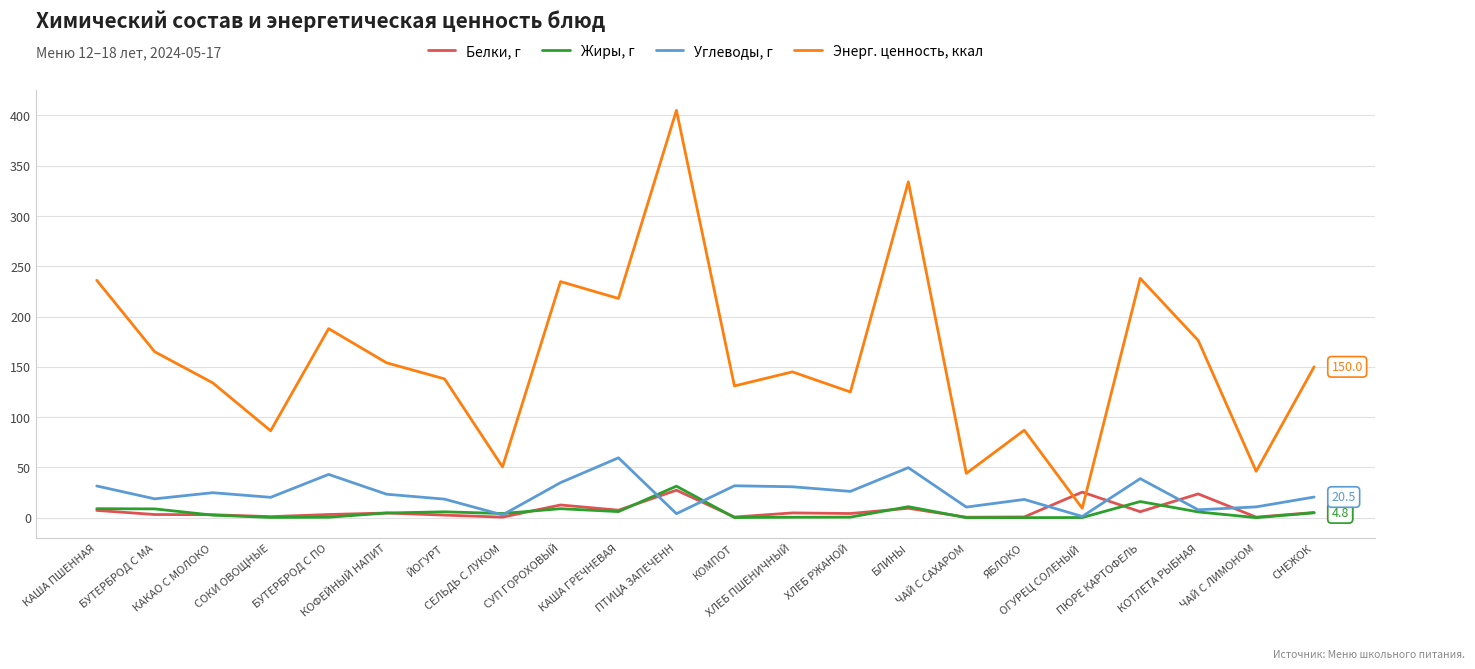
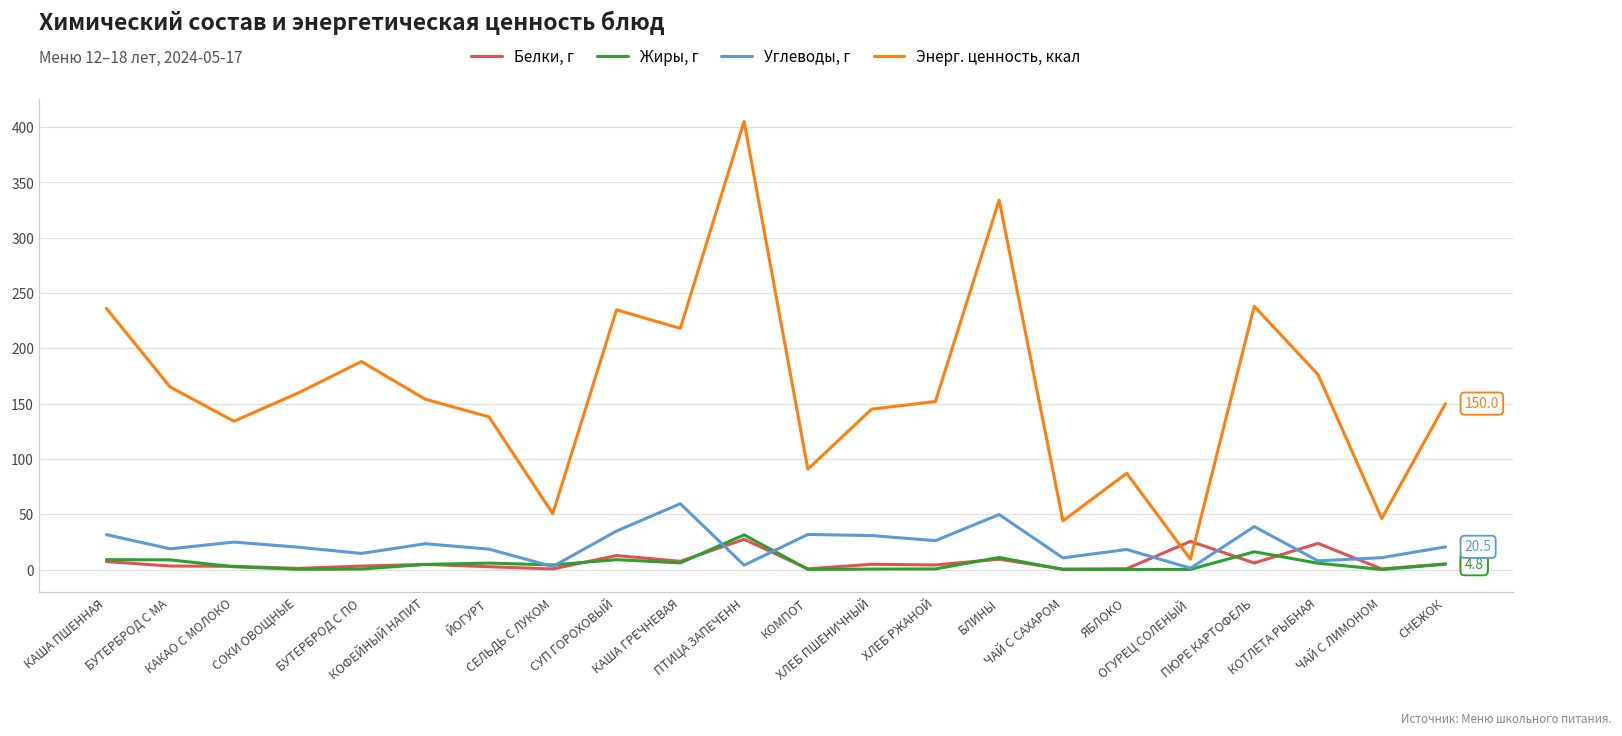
  {
    "Белки, г": {
      "БУТЕРБРОД С МА": 3,
      "БУТЕРБРОД С ПО": 3,
      "ЙОГУРТ": 3,
      "СУП ГОРОХОВЫЙ": 13,
      "ПТИЦА ЗАПЕЧЕНН": 27,
      "ХЛЕБ ПШЕНИЧНЫЙ": 5,
      "ХЛЕБ РЖАНОЙ": 4,
      "ОГУРЕЦ СОЛЕНЫЙ": 25,
      "ПЮРЕ КАРТОФЕЛЬ": 6,
      "КОТЛЕТА РЫБНАЯ": 24
    },
    "Жиры, г": {
      "БУТЕРБРОД С МА": 9,
      "БУТЕРБРОД С ПО": 0,
      "ЙОГУРТ": 6,
      "СУП ГОРОХОВЫЙ": 9,
      "ПТИЦА ЗАПЕЧЕНН": 31,
      "ХЛЕБ ПШЕНИЧНЫЙ": 0,
      "ХЛЕБ РЖАНОЙ": 1,
      "ПЮРЕ КАРТОФЕЛЬ": 16
    },
    "Углеводы, г": {
      "КАША ПШЕННАЯ": 32,
      "БУТЕРБРОД С МА": 19,
      "КАКАО С МОЛОКО": 25,
      "СОКИ ОВОЩНЫЕ": 20,
-     "БУТЕРБРОД С ПО": 43,
+     "БУТЕРБРОД С ПО": 15,
      "КОФЕЙНЫЙ НАПИТ": 23,
      "ЙОГУРТ": 18,
      "СУП ГОРОХОВЫЙ": 35,
      "КАША ГРЕЧНЕВАЯ": 60,
      "ПТИЦА ЗАПЕЧЕНН": 4,
      "КОМПОТ": 32,
      "ХЛЕБ ПШЕНИЧНЫЙ": 31,
      "ХЛЕБ РЖАНОЙ": 26,
      "БЛИНЫ": 50,
      "ЧАЙ С САХАРОМ": 11,
      "ЯБЛОКО": 18,
      "ПЮРЕ КАРТОФЕЛЬ": 39,
      "ЧАЙ С ЛИМОНОМ": 11
    },
    "Энерг. ценность, ккал": {
      "КАША ПШЕННАЯ": 236,
      "БУТЕРБРОД С МА": 165,
      "КАКАО С МОЛОКО": 134,
-     "СОКИ ОВОЩНЫЕ": 86,
+     "СОКИ ОВОЩНЫЕ": 159,
      "БУТЕРБРОД С ПО": 188,
      "КОФЕЙНЫЙ НАПИТ": 154,
      "ЙОГУРТ": 138,
      "СЕЛЬДЬ С ЛУКОМ": 51,
      "СУП ГОРОХОВЫЙ": 235,
      "КАША ГРЕЧНЕВАЯ": 218,
      "ПТИЦА ЗАПЕЧЕНН": 405,
-     "КОМПОТ": 131,
+     "КОМПОТ": 91,
      "ХЛЕБ ПШЕНИЧНЫЙ": 145,
-     "ХЛЕБ РЖАНОЙ": 125,
+     "ХЛЕБ РЖАНОЙ": 152,
      "БЛИНЫ": 334,
      "ЧАЙ С САХАРОМ": 44,
      "ЯБЛОКО": 87,
      "ОГУРЕЦ СОЛЕНЫЙ": 9,
      "ПЮРЕ КАРТОФЕЛЬ": 238,
      "КОТЛЕТА РЫБНАЯ": 176,
      "ЧАЙ С ЛИМОНОМ": 46
    }
  }
